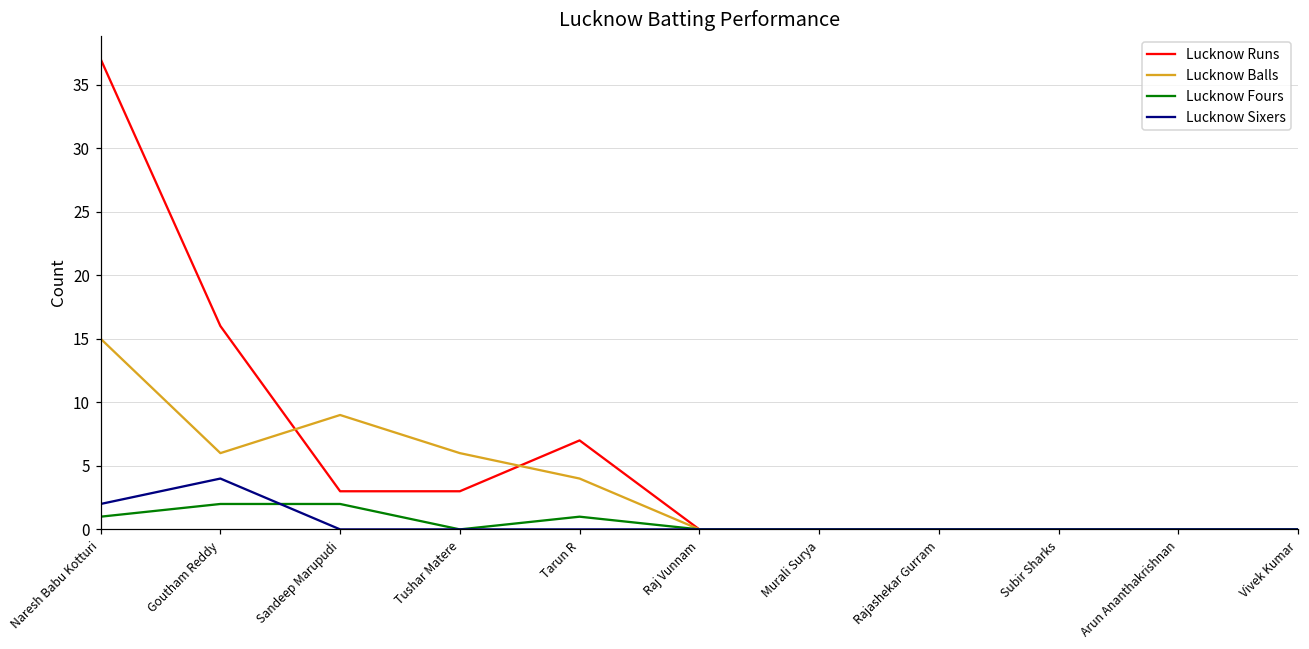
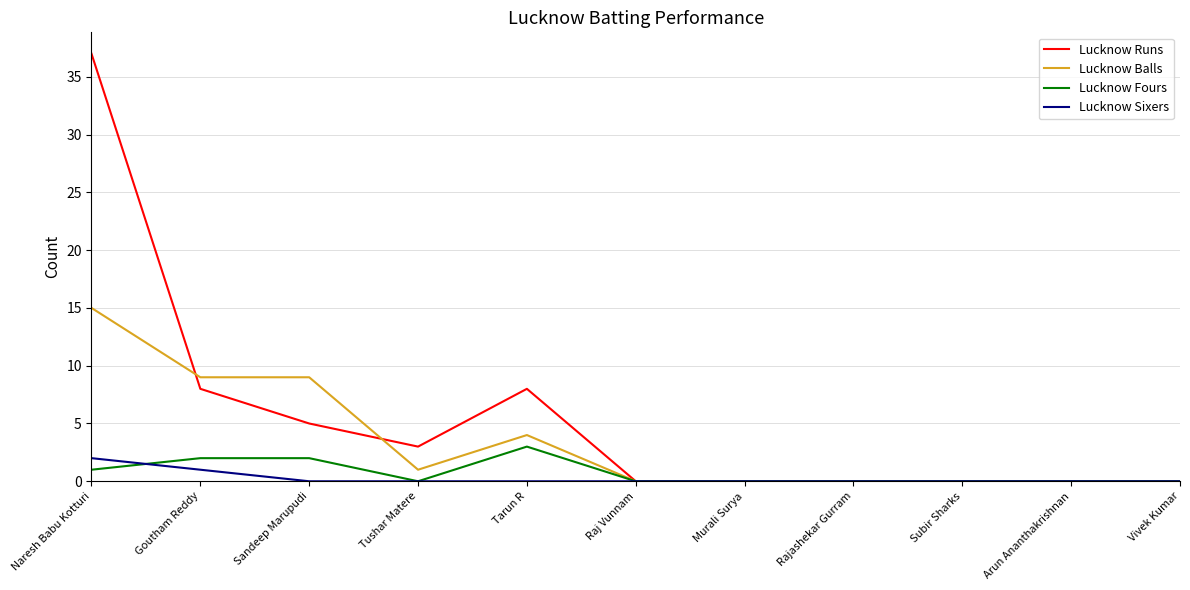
  {
    "Lucknow Runs": {
      "Naresh Babu Kotturi": 37,
-     "Goutham Reddy": 16,
-     "Sandeep Marupudi": 3,
+     "Goutham Reddy": 8,
+     "Sandeep Marupudi": 5,
      "Tushar Matere": 3,
-     "Tarun R": 7
+     "Tarun R": 8
    },
    "Lucknow Balls": {
      "Naresh Babu Kotturi": 15,
-     "Goutham Reddy": 6,
+     "Goutham Reddy": 9,
      "Sandeep Marupudi": 9,
-     "Tushar Matere": 6,
+     "Tushar Matere": 1,
      "Tarun R": 4
    },
    "Lucknow Fours": {
      "Naresh Babu Kotturi": 1,
      "Goutham Reddy": 2,
      "Sandeep Marupudi": 2,
-     "Tarun R": 1
+     "Tarun R": 3
    },
    "Lucknow Sixers": {
      "Naresh Babu Kotturi": 2,
-     "Goutham Reddy": 4,
+     "Goutham Reddy": 1,
      "Sandeep Marupudi": 0,
      "Tarun R": 0
    }
  }
